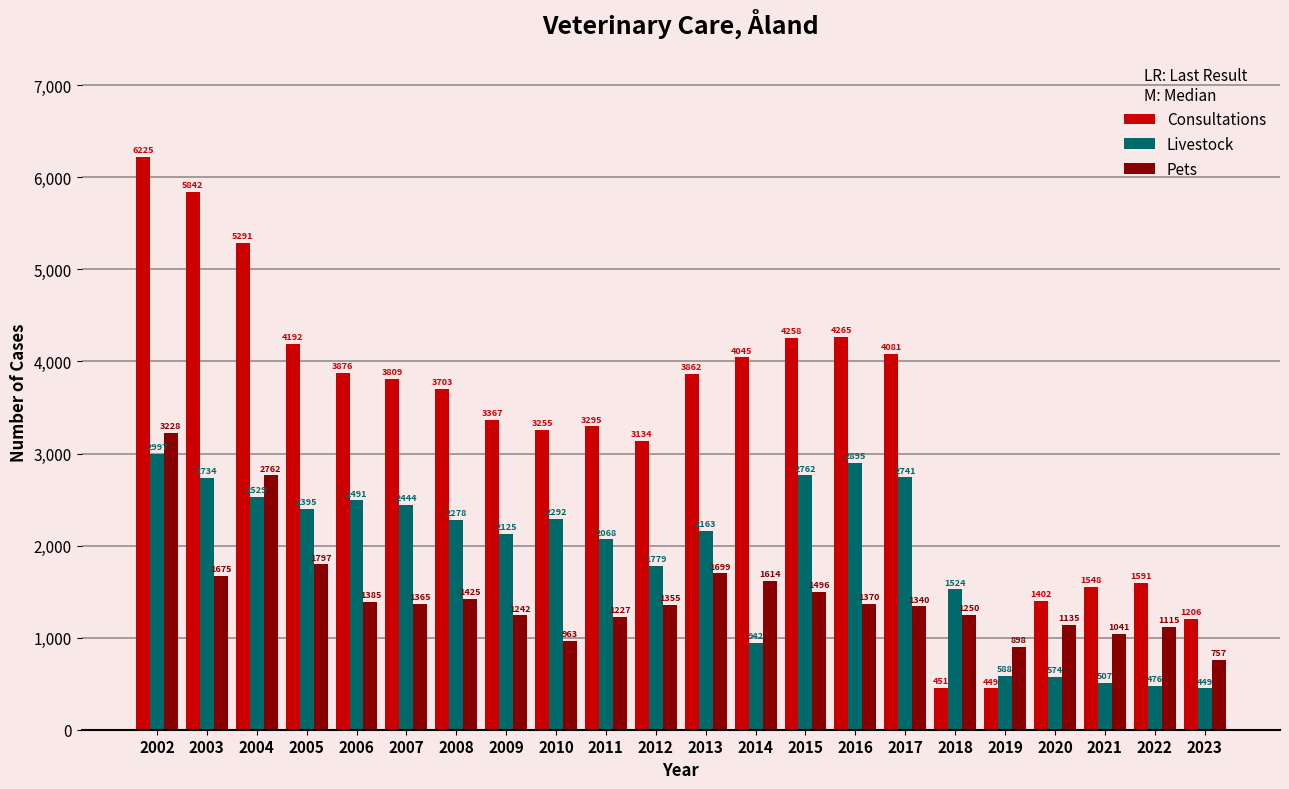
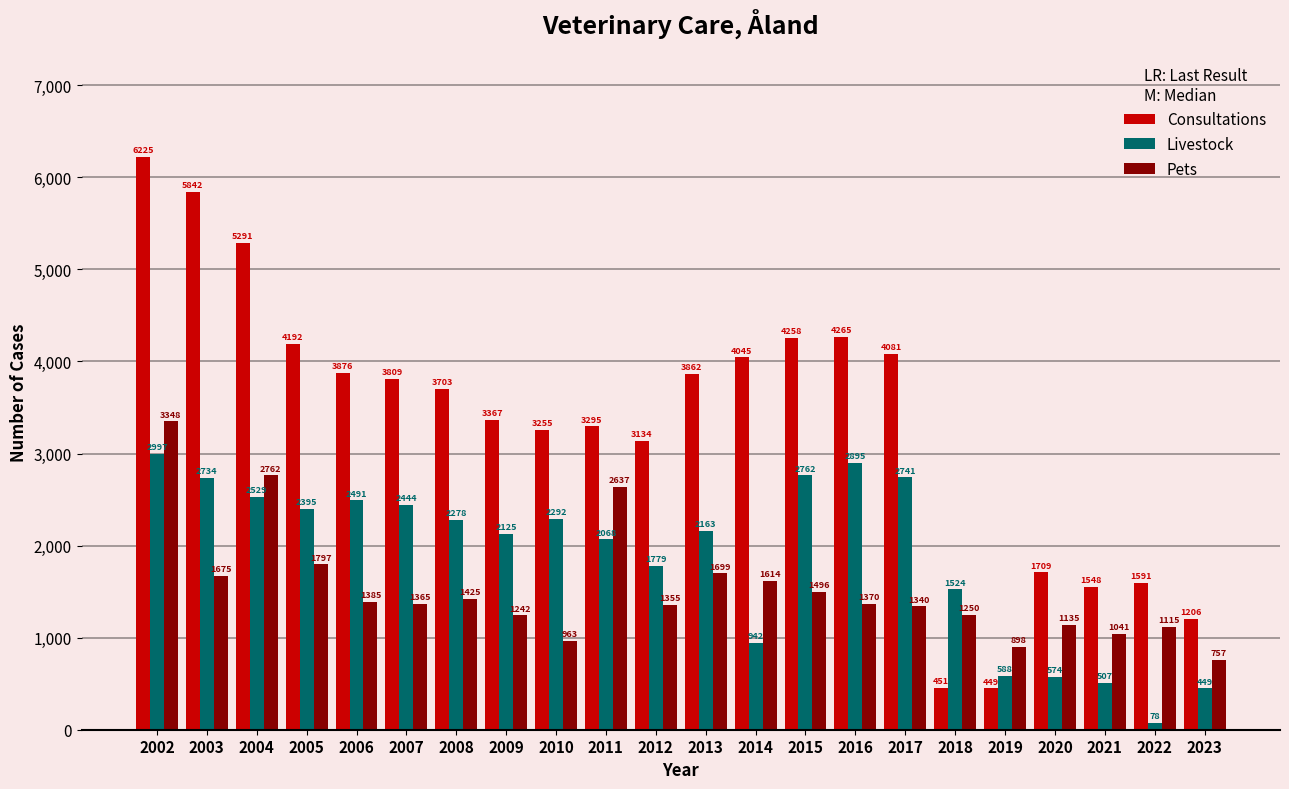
  {
    "Consultations": {
      "2002": 6225,
      "2003": 5842,
      "2004": 5291,
      "2005": 4192,
      "2006": 3876,
      "2007": 3809,
      "2008": 3703,
      "2009": 3367,
      "2010": 3255,
      "2011": 3295,
      "2012": 3134,
      "2013": 3862,
      "2014": 4045,
      "2015": 4258,
      "2016": 4265,
      "2017": 4081,
      "2018": 451,
      "2019": 449,
-     "2020": 1402,
+     "2020": 1709,
      "2021": 1548,
      "2022": 1591,
      "2023": 1206
    },
    "Livestock": {
      "2002": 2997,
      "2003": 2734,
      "2004": 2529,
      "2005": 2395,
      "2006": 2491,
      "2007": 2444,
      "2008": 2278,
      "2009": 2125,
      "2010": 2292,
      "2011": 2068,
      "2012": 1779,
      "2013": 2163,
      "2014": 942,
      "2015": 2762,
      "2016": 2895,
      "2017": 2741,
      "2018": 1524,
      "2019": 588,
      "2020": 574,
      "2021": 507,
-     "2022": 476,
+     "2022": 78,
      "2023": 449
    },
    "Pets": {
-     "2002": 3228,
+     "2002": 3348,
      "2003": 1675,
      "2004": 2762,
      "2005": 1797,
      "2006": 1385,
      "2007": 1365,
      "2008": 1425,
      "2009": 1242,
      "2010": 963,
-     "2011": 1227,
+     "2011": 2637,
      "2012": 1355,
      "2013": 1699,
      "2014": 1614,
      "2015": 1496,
      "2016": 1370,
      "2017": 1340,
      "2018": 1250,
      "2019": 898,
      "2020": 1135,
      "2021": 1041,
      "2022": 1115,
      "2023": 757
    }
  }
